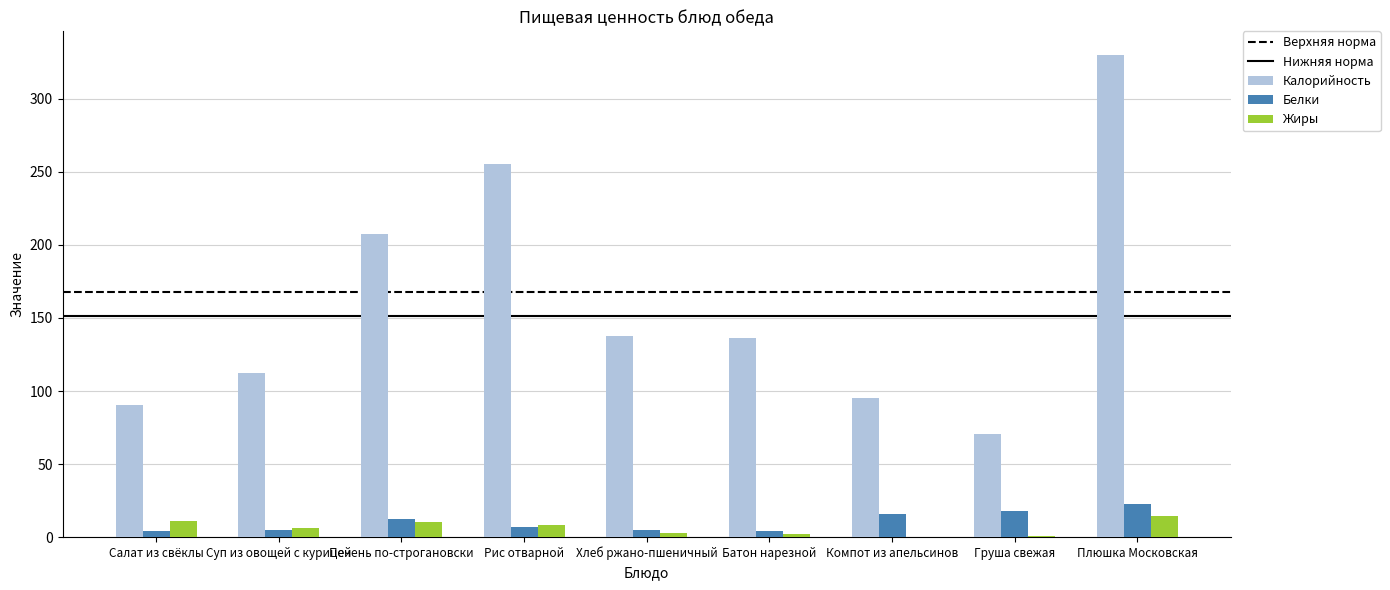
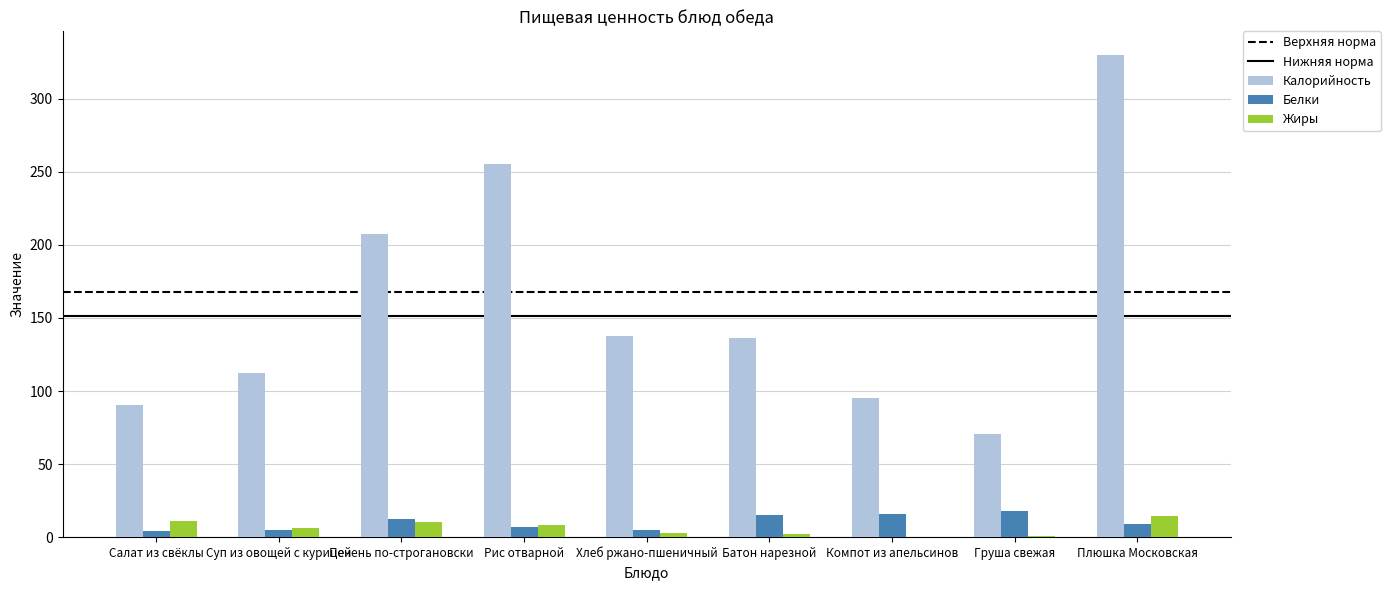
  {
    "Белки": {
      "Салат из свёклы": 4,
      "Рис отварной": 7,
      "Хлеб ржано-пшеничный": 5,
-     "Батон нарезной": 4,
+     "Батон нарезной": 15,
      "Компот из апельсинов": 16,
      "Груша свежая": 18,
-     "Плюшка Московская": 23
+     "Плюшка Московская": 9
    }
  }
